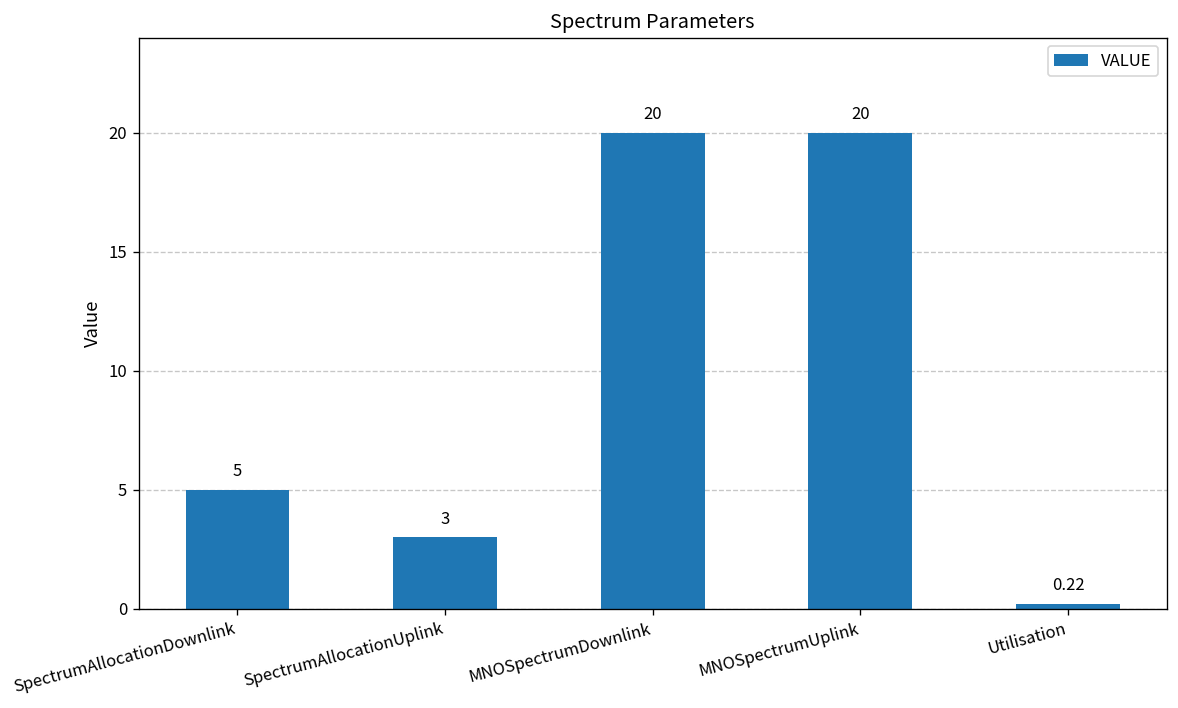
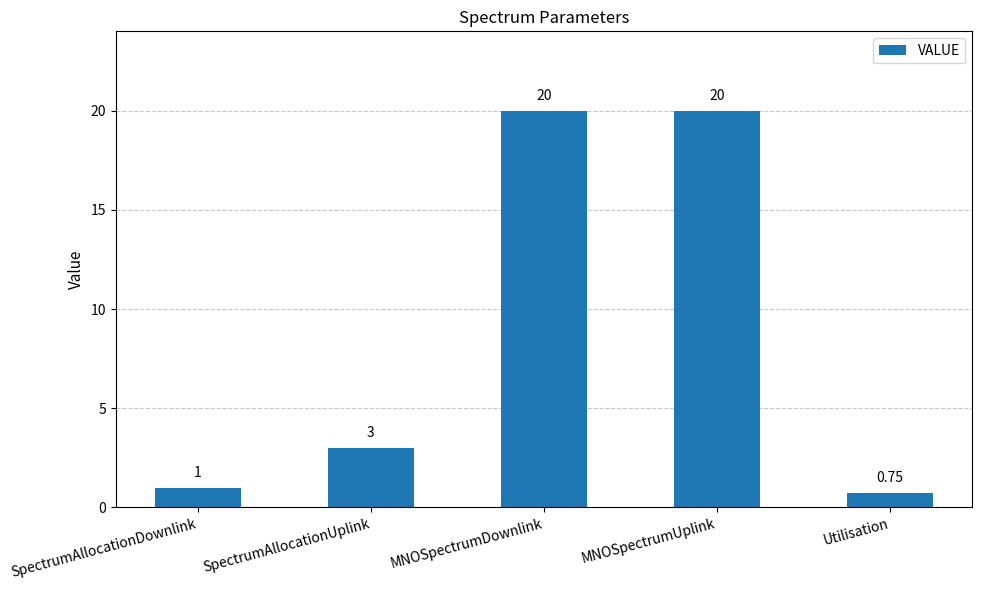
  {
-   "SpectrumAllocationDownlink": 5,
+   "SpectrumAllocationDownlink": 1,
    "SpectrumAllocationUplink": 3,
    "MNOSpectrumDownlink": 20,
    "MNOSpectrumUplink": 20,
-   "Utilisation": 0.22
+   "Utilisation": 0.75
  }
